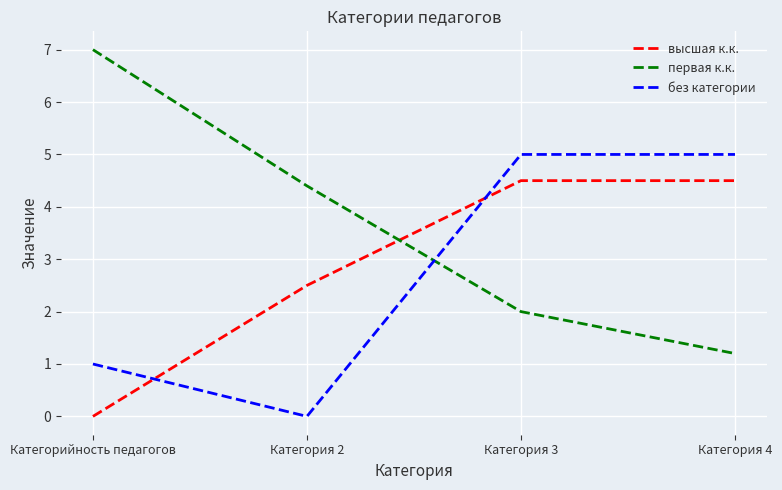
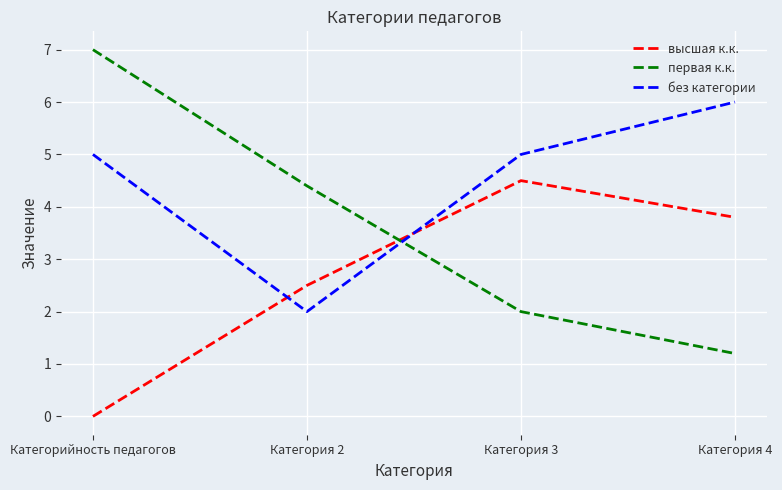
  {
    "высшая к.к.": {
      "Категорийность педагогов": 0.0,
      "Категория 2": 2.5,
      "Категория 3": 4.5,
-     "Категория 4": 4.5
+     "Категория 4": 3.8
    },
    "первая к.к.": {
      "Категорийность педагогов": 7.0,
      "Категория 2": 4.4,
      "Категория 3": 2.0,
      "Категория 4": 1.2
    },
    "без категории": {
-     "Категорийность педагогов": 1,
-     "Категория 2": 0,
+     "Категорийность педагогов": 5,
+     "Категория 2": 2,
      "Категория 3": 5,
-     "Категория 4": 5
+     "Категория 4": 6
    }
  }
